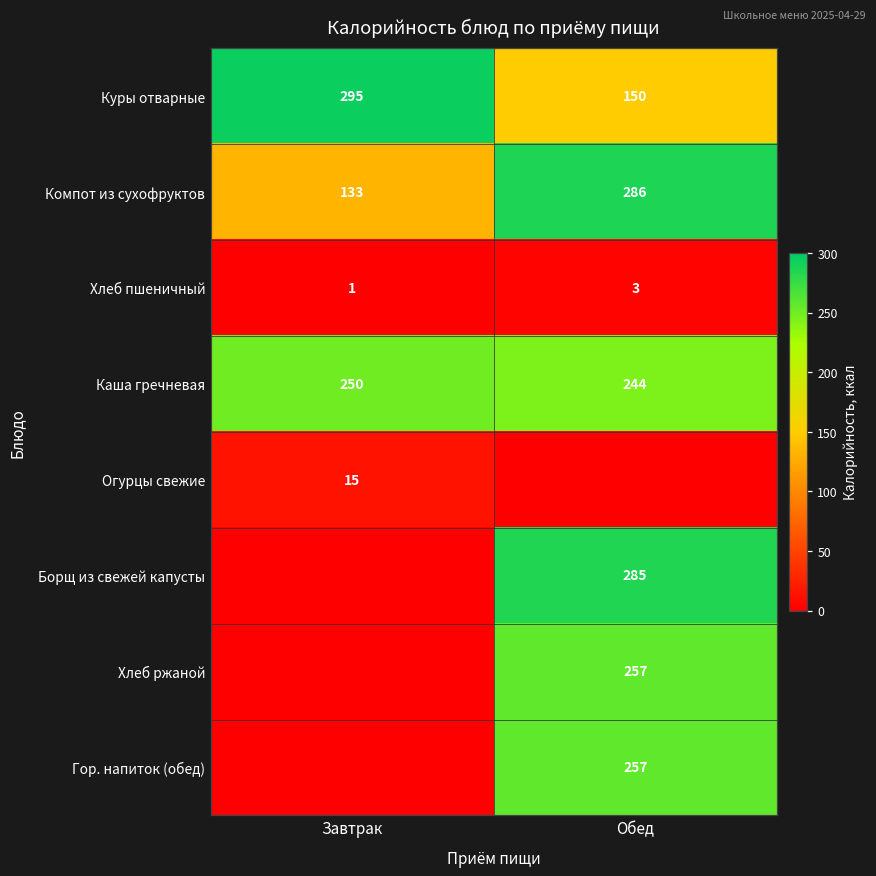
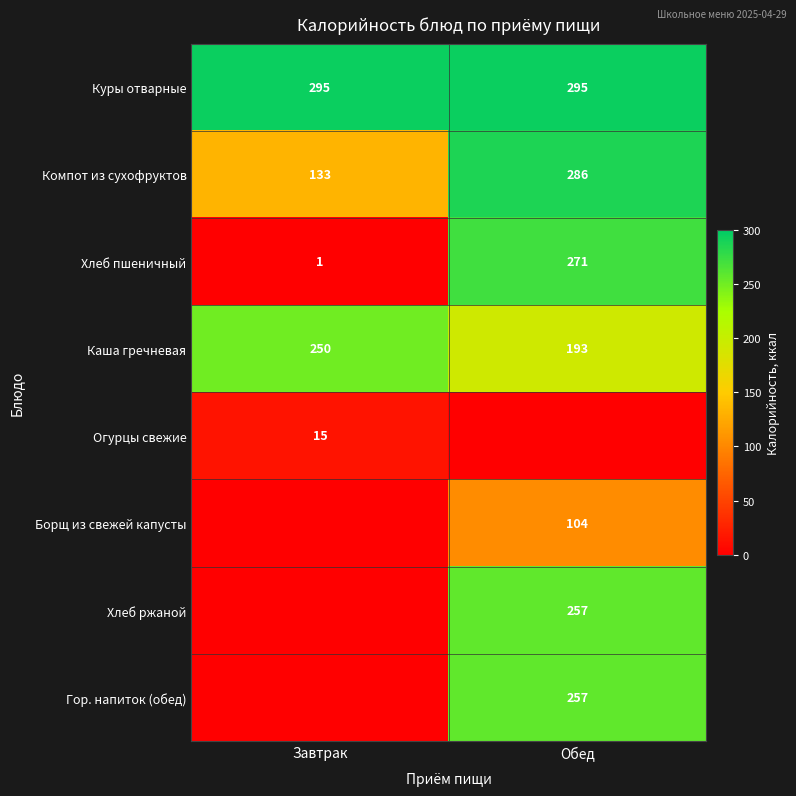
  {
    "Куры отварные": {
      "Завтрак": 295,
-     "Обед": 150
+     "Обед": 295
    },
    "Компот из сухофруктов": {
      "Завтрак": 133,
      "Обед": 286
    },
    "Хлеб пшеничный": {
      "Завтрак": 1,
-     "Обед": 3
+     "Обед": 271
    },
    "Каша гречневая": {
      "Завтрак": 250,
-     "Обед": 244
+     "Обед": 193
    },
    "Огурцы свежие": {
      "Завтрак": 15
    },
    "Борщ из свежей капусты": {
-     "Обед": 285
+     "Обед": 104
    },
    "Хлеб ржаной": {
      "Обед": 257
    },
    "Гор. напиток (обед)": {
      "Обед": 257
    }
  }
